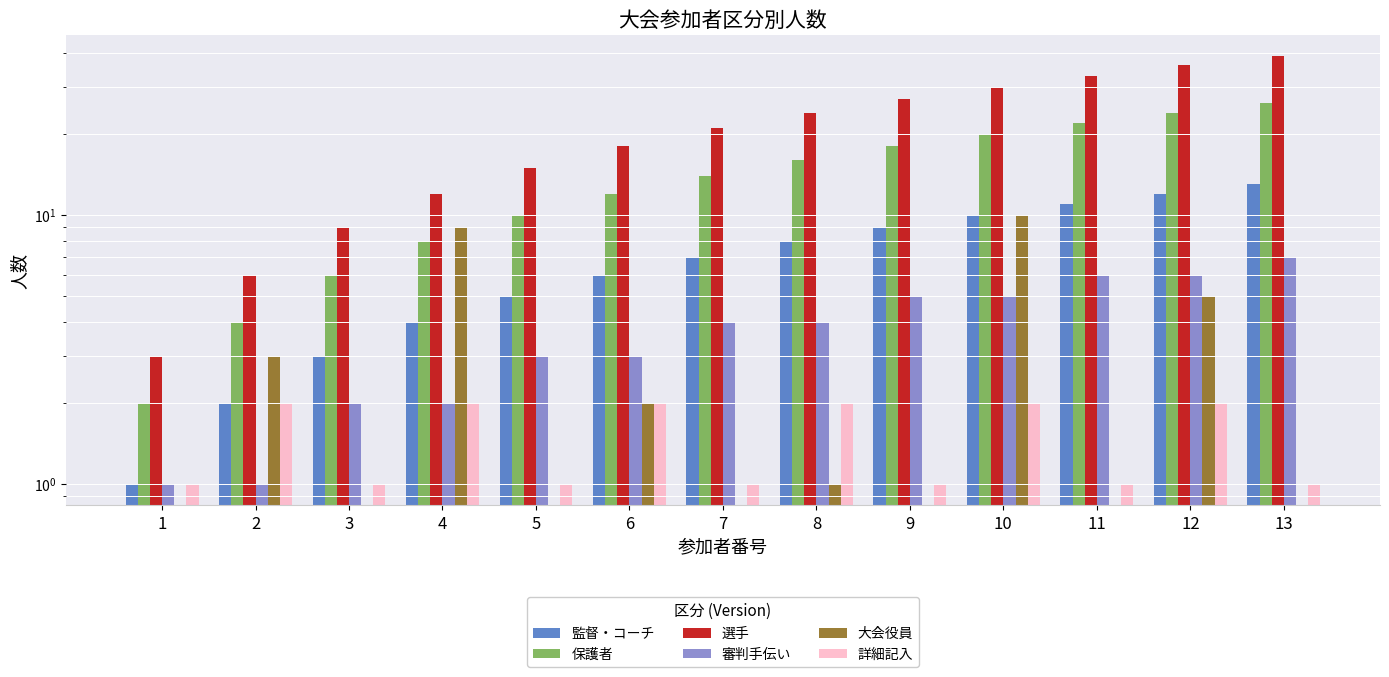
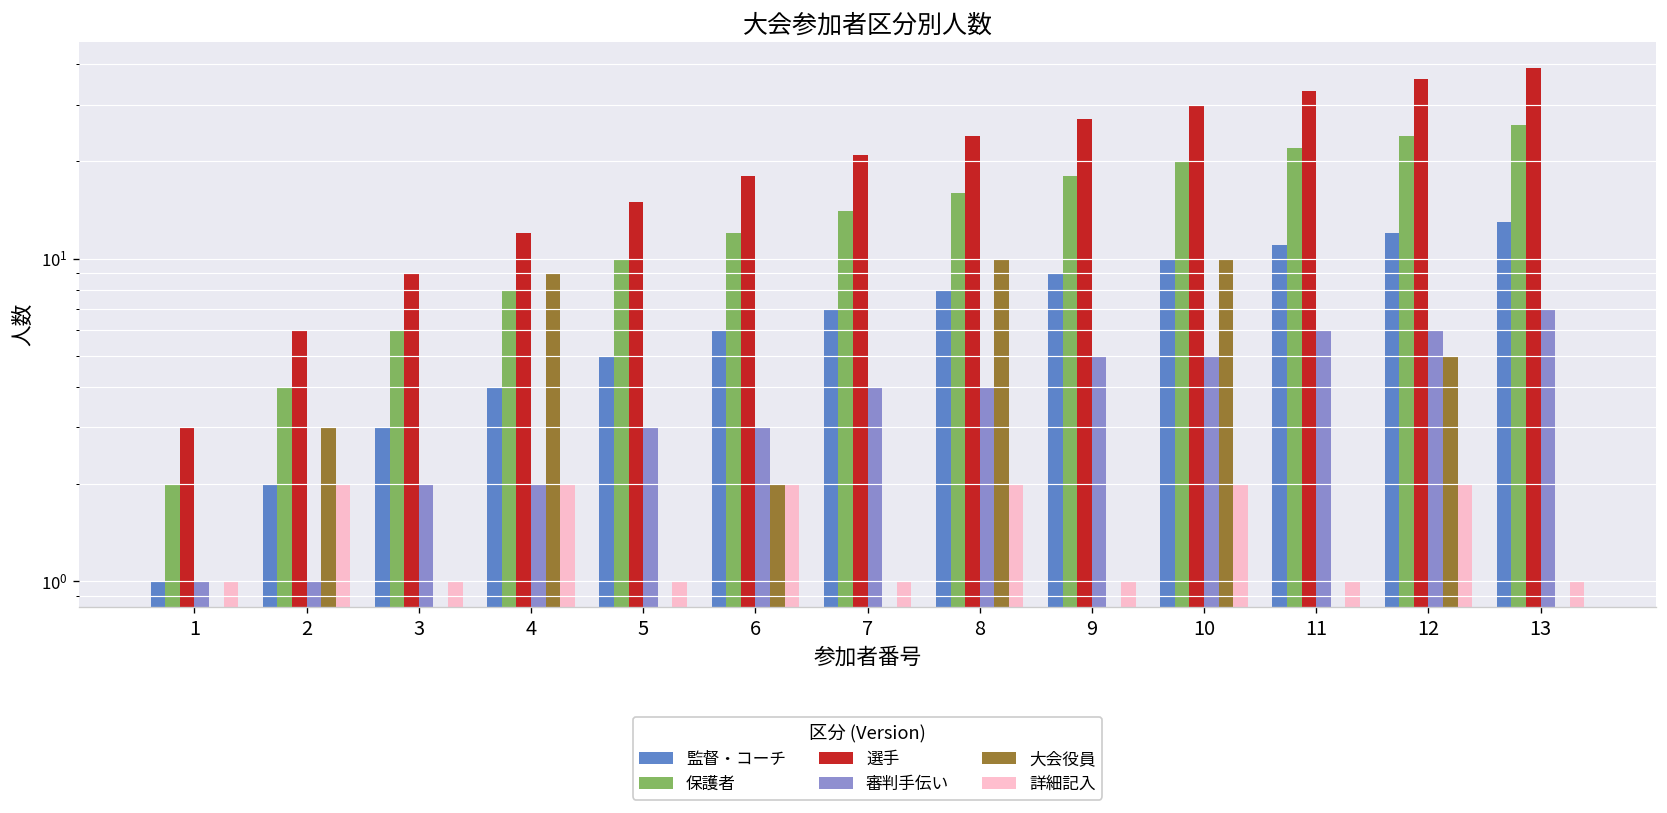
  {
    "保護者": {
      "1": 2,
      "2": 4,
      "3": 6,
      "4": 8,
      "5": 10,
      "6": 12,
      "7": 14,
      "8": 16,
      "9": 18,
      "10": 20,
      "11": 22,
      "12": 24,
      "13": 26
    },
    "選手": {
      "1": 3,
      "2": 6,
      "3": 9,
      "4": 12,
      "5": 15,
      "6": 18,
      "7": 21,
      "8": 24,
      "9": 27,
      "10": 30,
      "11": 33,
      "12": 36,
      "13": 39
    },
    "大会役員": {
      "2": 3,
      "4": 9,
      "6": 2,
-     "8": 1,
+     "8": 10,
      "10": 10,
      "12": 5
    },
    "詳細記入": {
      "1": 1,
      "2": 2,
      "3": 1,
      "4": 2,
      "5": 1,
      "6": 2,
      "7": 1,
      "8": 2,
      "9": 1,
      "10": 2,
      "11": 1,
      "12": 2,
      "13": 1
    }
  }
